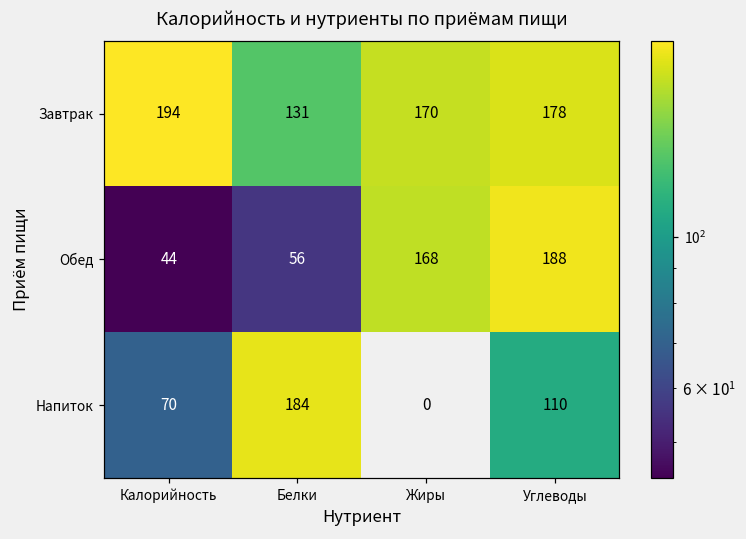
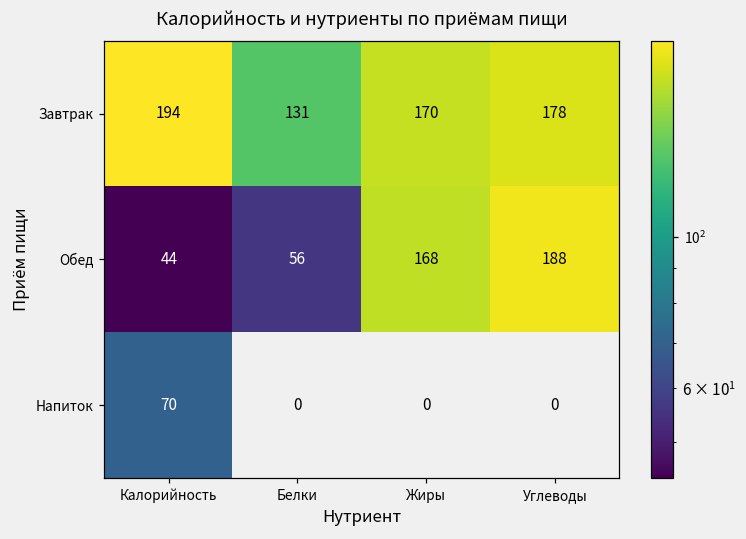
  {
    "Завтрак": {
      "Калорийность": 194,
      "Белки": 131,
      "Жиры": 170,
      "Углеводы": 178
    },
    "Обед": {
      "Калорийность": 44,
      "Белки": 56,
      "Жиры": 168,
      "Углеводы": 188
    },
    "Напиток": {
      "Калорийность": 70,
-     "Белки": 184,
+     "Белки": 0,
      "Жиры": 0,
-     "Углеводы": 110
+     "Углеводы": 0
    }
  }
